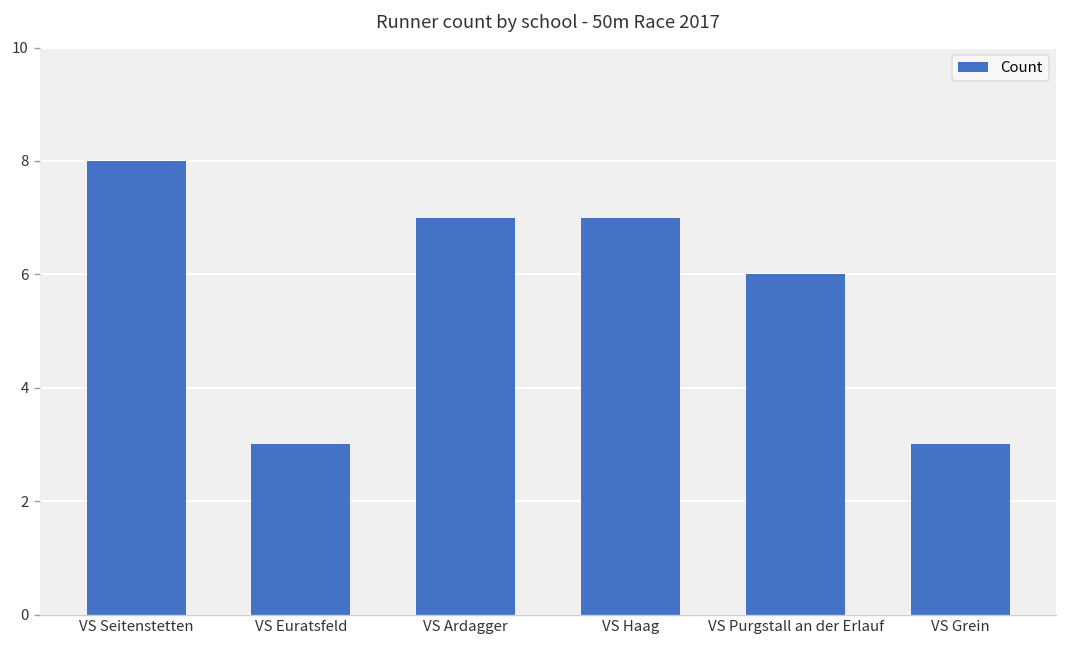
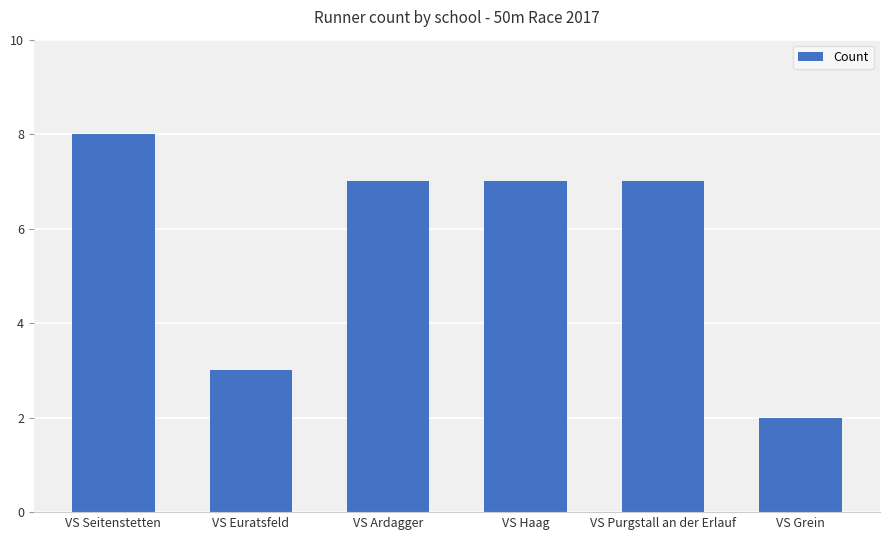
  {
    "VS Seitenstetten": 8,
    "VS Euratsfeld": 3,
    "VS Ardagger": 7,
    "VS Haag": 7,
-   "VS Purgstall an der Erlauf": 6,
-   "VS Grein": 3
+   "VS Purgstall an der Erlauf": 7,
+   "VS Grein": 2
  }
